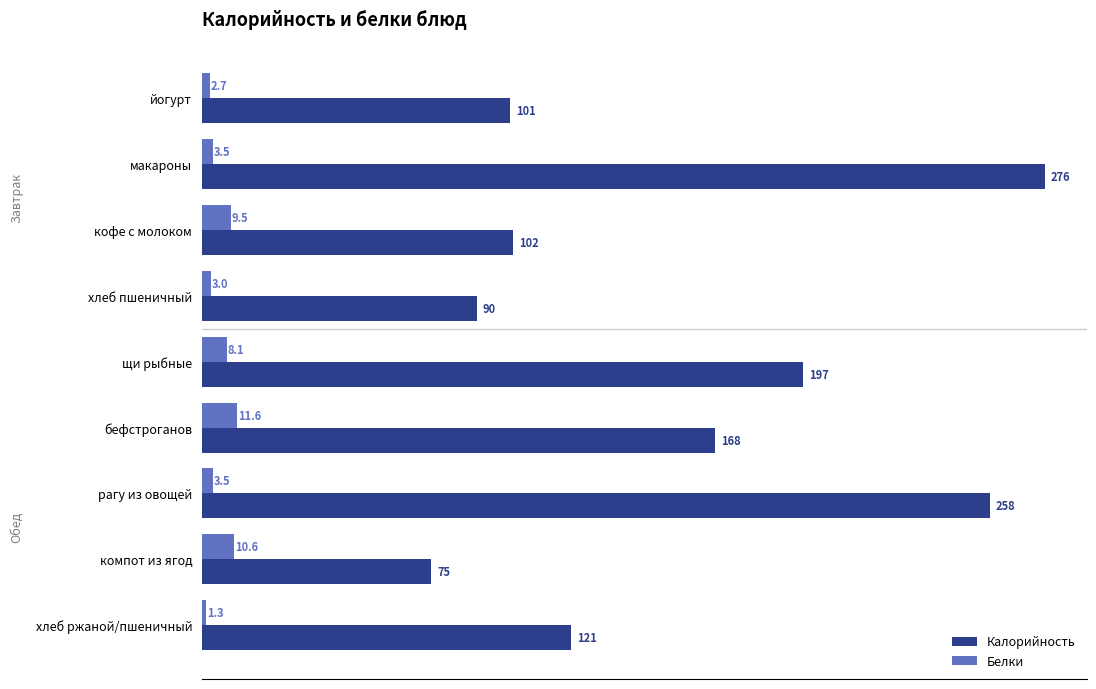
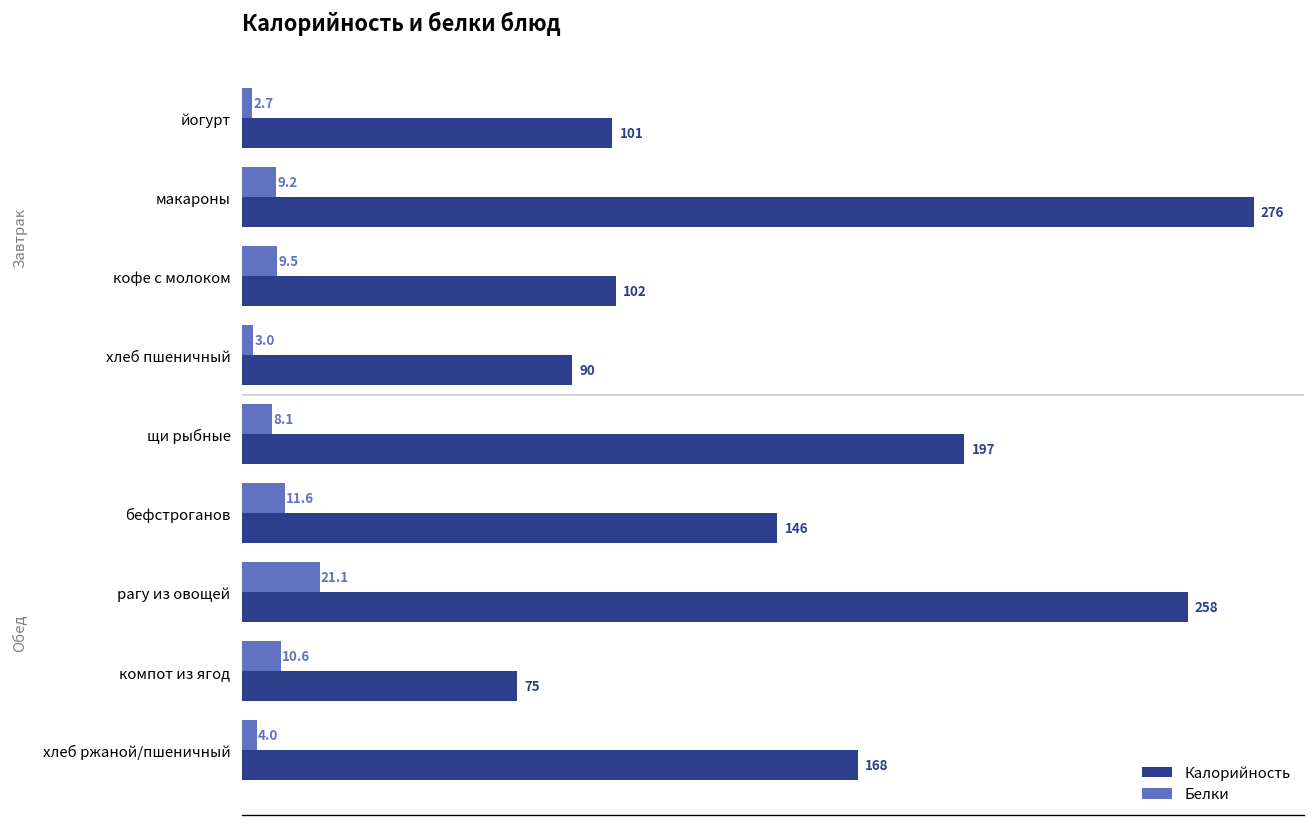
  {
    "Калорийность": {
      "йогурт": 101,
      "макароны": 276,
      "кофе с молоком": 102,
      "хлеб пшеничный": 90,
      "щи рыбные": 197,
-     "бефстроганов": 168,
+     "бефстроганов": 146,
      "рагу из овощей": 258,
      "компот из ягод": 75,
-     "хлеб ржаной/пшеничный": 121
+     "хлеб ржаной/пшеничный": 168
    },
    "Белки": {
      "йогурт": 2.7,
-     "макароны": 3.5,
+     "макароны": 9.2,
      "кофе с молоком": 9.5,
      "хлеб пшеничный": 3.0,
      "щи рыбные": 8.1,
      "бефстроганов": 11.6,
-     "рагу из овощей": 3.5,
+     "рагу из овощей": 21.1,
      "компот из ягод": 10.6,
-     "хлеб ржаной/пшеничный": 1.3
+     "хлеб ржаной/пшеничный": 4.0
    }
  }
